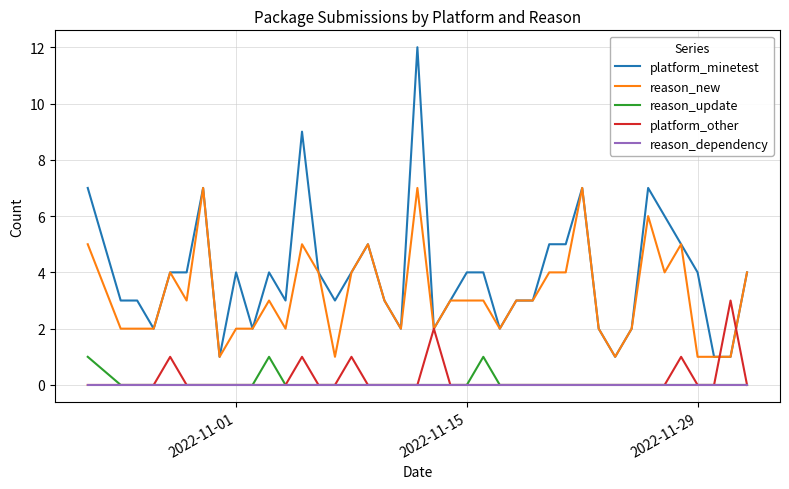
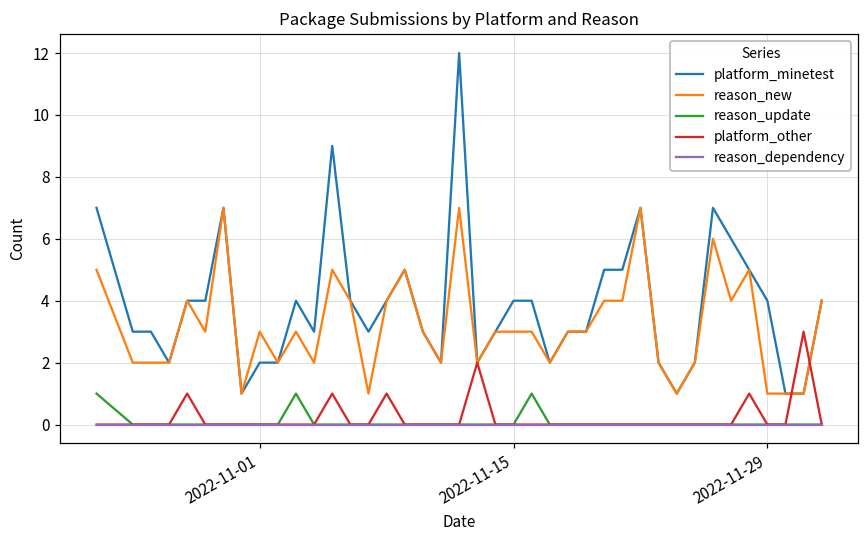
  {
    "platform_minetest": {
-     "2022-11-01": 4,
+     "2022-11-01": 2,
      "2022-11-15": 4,
      "2022-11-29": 4
    },
    "reason_new": {
-     "2022-11-01": 2,
+     "2022-11-01": 3,
      "2022-11-15": 3,
      "2022-11-29": 1
    }
  }
